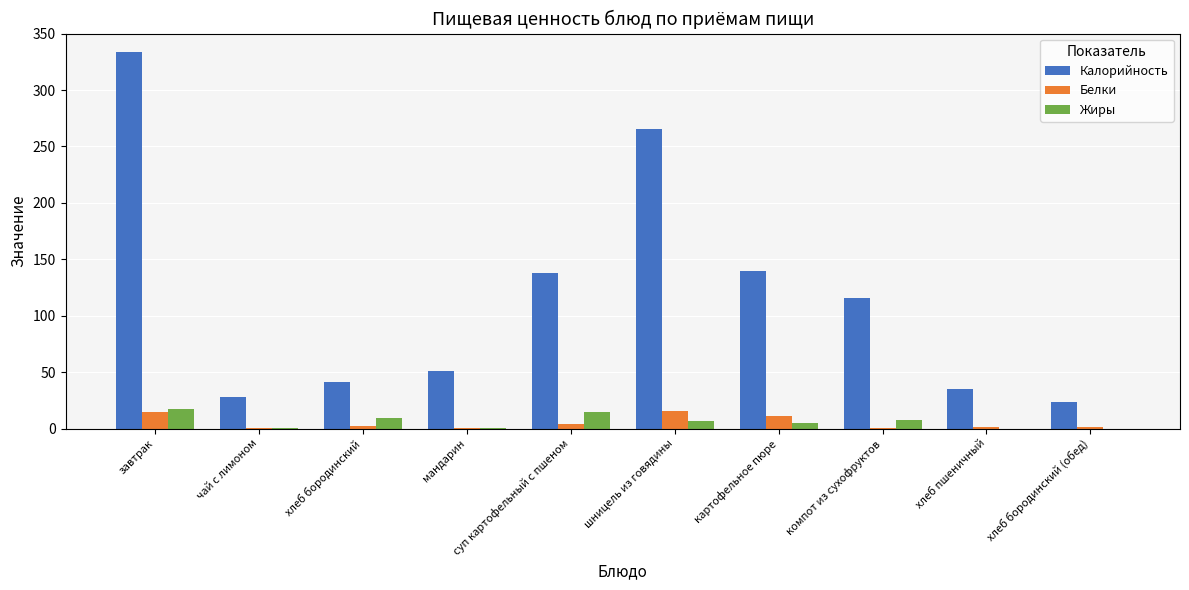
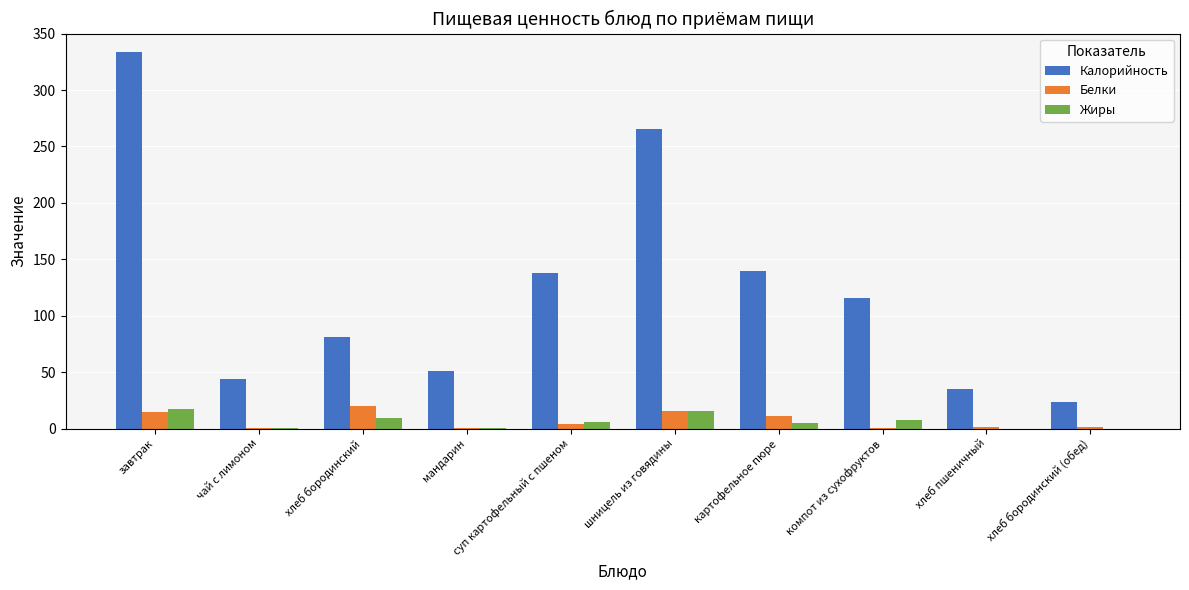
  {
    "Калорийность": {
      "завтрак": 333,
-     "чай с лимоном": 28,
-     "хлеб бородинский": 41,
+     "чай с лимоном": 44,
+     "хлеб бородинский": 81,
      "мандарин": 51,
      "суп картофельный с пшеном": 138,
      "шницель из говядины": 266,
      "картофельное пюре": 139,
      "компот из сухофруктов": 116,
      "хлеб пшеничный": 35,
      "хлеб бородинский (обед)": 24
    },
    "Белки": {
      "завтрак": 15,
-     "хлеб бородинский": 2,
+     "хлеб бородинский": 20,
      "суп картофельный с пшеном": 4,
      "шницель из говядины": 16,
      "картофельное пюре": 11
    },
    "Жиры": {
      "завтрак": 17,
      "хлеб бородинский": 10,
-     "суп картофельный с пшеном": 15,
-     "шницель из говядины": 7,
+     "суп картофельный с пшеном": 6,
+     "шницель из говядины": 16,
      "картофельное пюре": 5,
      "компот из сухофруктов": 8,
      "хлеб пшеничный": 0,
      "хлеб бородинский (обед)": 0
    }
  }
